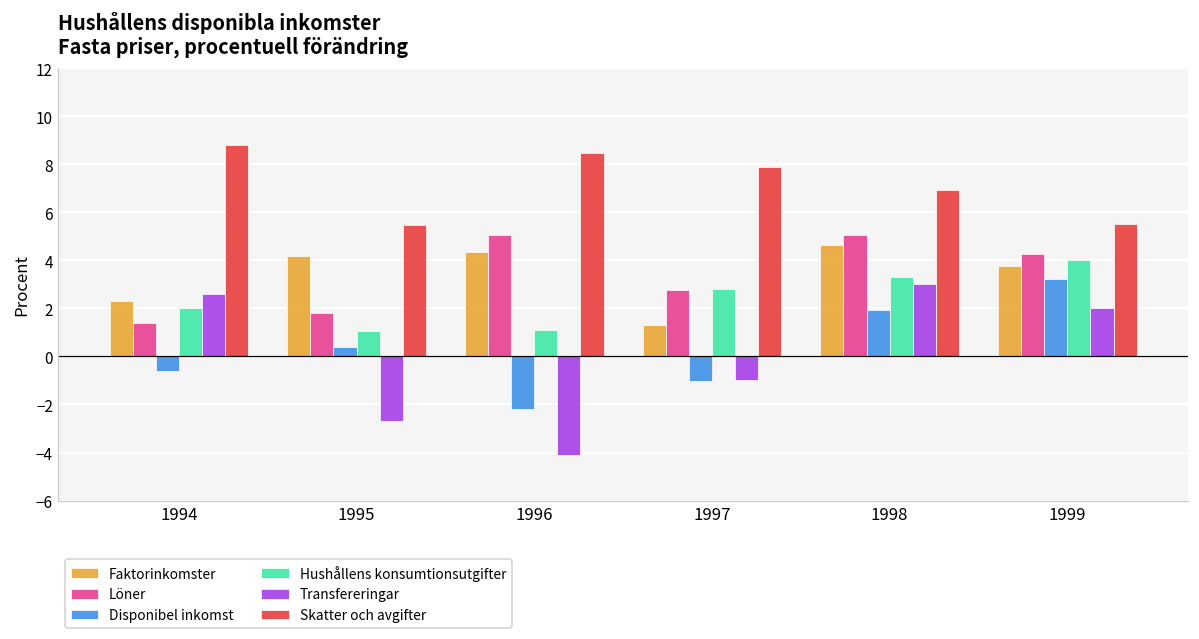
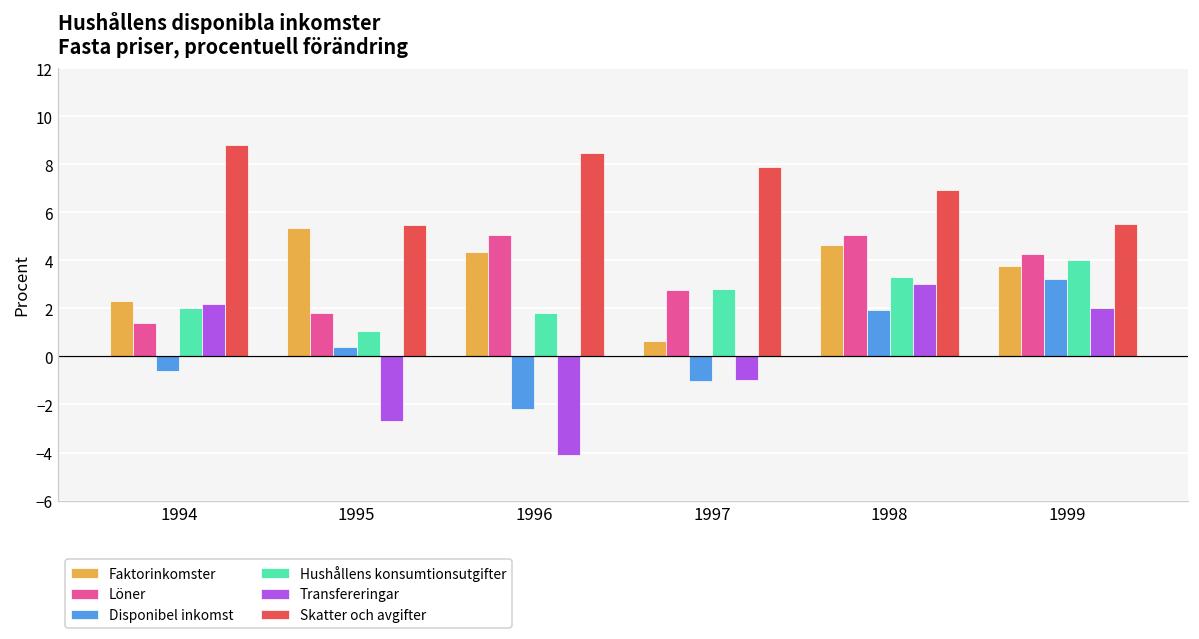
  {
    "Faktorinkomster": {
      "1994": 2.3,
-     "1995": 4.2,
+     "1995": 5.4,
      "1996": 4.4,
-     "1997": 1.3,
+     "1997": 0.6,
      "1998": 4.6,
      "1999": 3.8
    },
    "Löner": {
      "1994": 1.4,
      "1995": 1.8,
      "1996": 5.0,
      "1997": 2.8,
      "1998": 5.0,
      "1999": 4.3
    },
    "Disponibel inkomst": {
      "1994": -0.6,
      "1995": 0.4,
      "1996": -2.2,
      "1997": -1.0,
      "1998": 1.9,
      "1999": 3.2
    },
    "Hushållens konsumtionsutgifter": {
      "1994": 2.0,
      "1995": 1.1,
-     "1996": 1.1,
+     "1996": 1.8,
      "1997": 2.8,
      "1998": 3.3,
      "1999": 4.0
    },
    "Transfereringar": {
-     "1994": 2.6,
+     "1994": 2.2,
      "1995": -2.7,
      "1996": -4.1,
      "1997": -1.0,
      "1998": 3.0,
      "1999": 2.0
    },
    "Skatter och avgifter": {
      "1994": 8.8,
      "1995": 5.5,
      "1996": 8.5,
      "1997": 7.9,
      "1998": 6.9,
      "1999": 5.5
    }
  }
